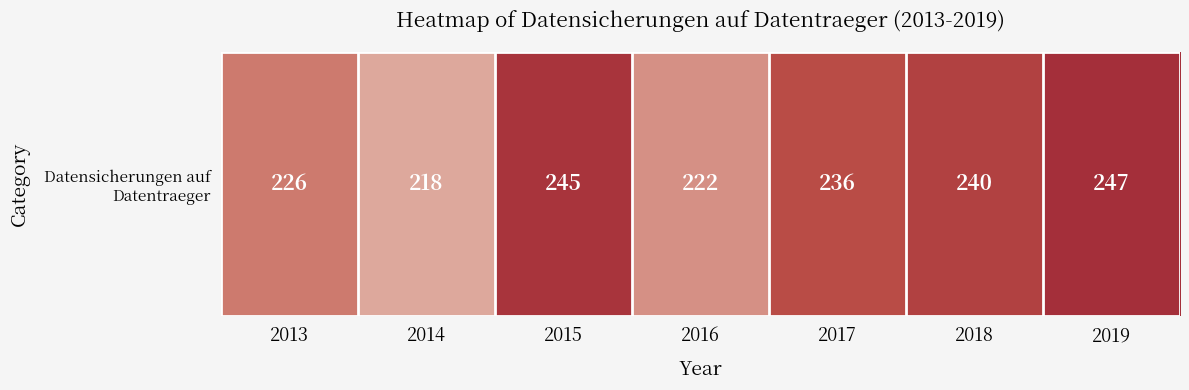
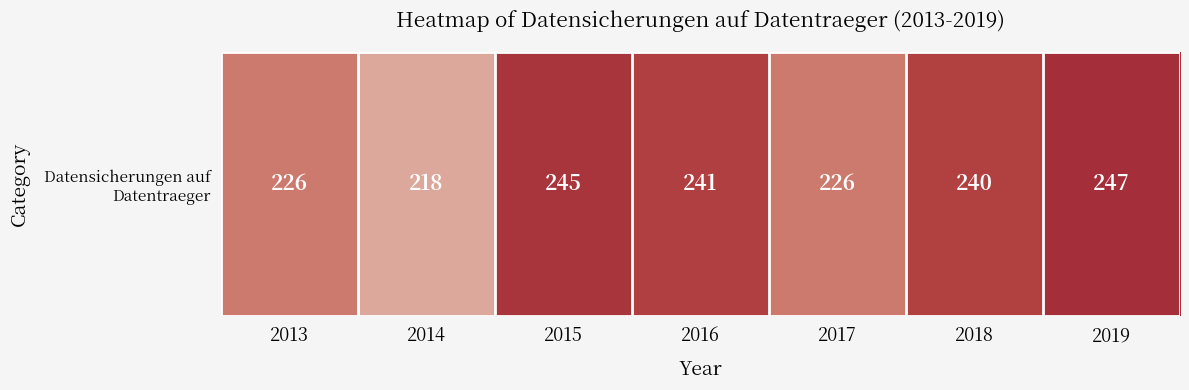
  {
    "Datensicherungen auf Datentraeger": {
      "2013": 226,
      "2014": 218,
      "2015": 245,
-     "2016": 222,
-     "2017": 236,
+     "2016": 241,
+     "2017": 226,
      "2018": 240,
      "2019": 247
    }
  }
